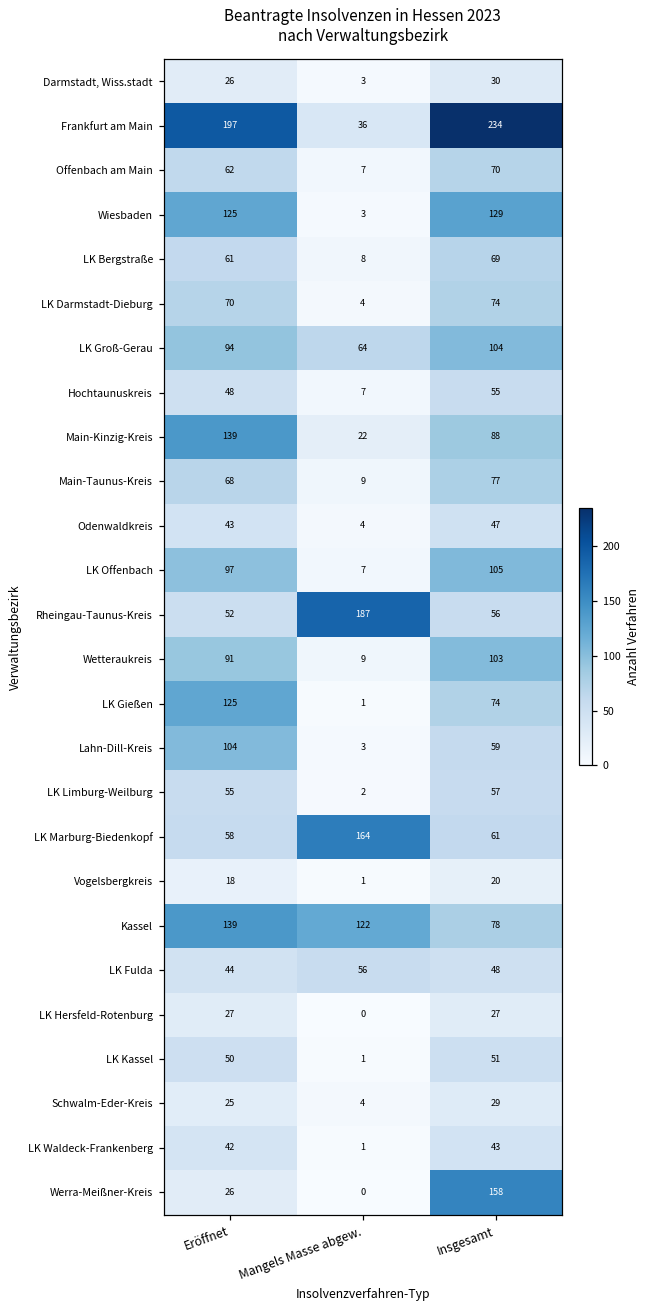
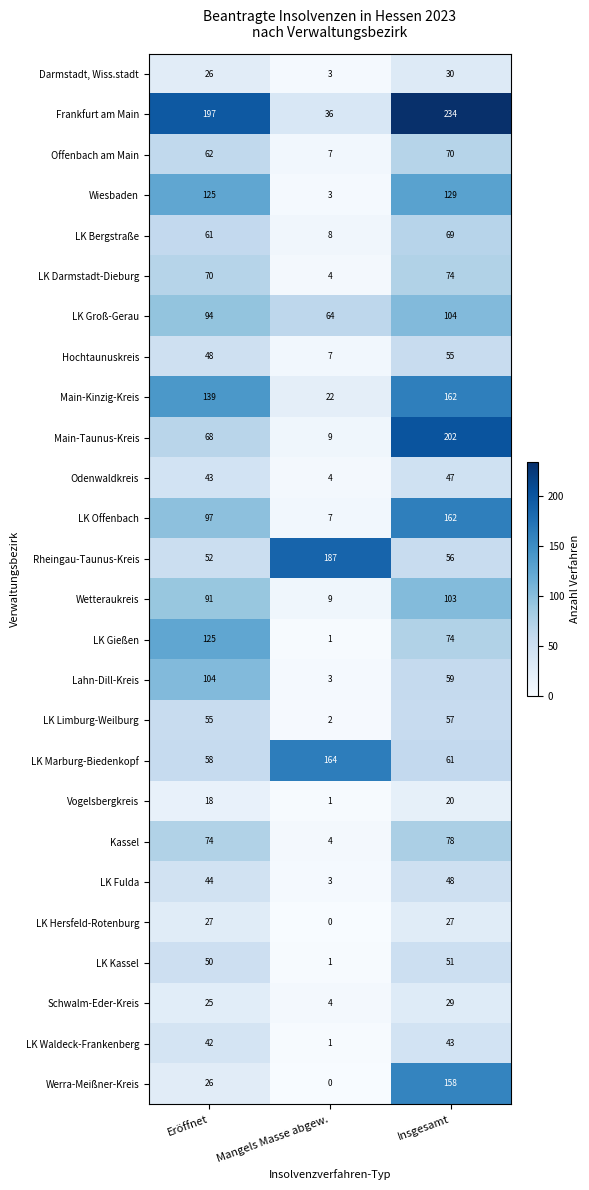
  {
    "Darmstadt, Wiss.stadt": {
      "Eröffnet": 26,
      "Mangels Masse abgew.": 3,
      "Insgesamt": 30
    },
    "Frankfurt am Main": {
      "Eröffnet": 197,
      "Mangels Masse abgew.": 36,
      "Insgesamt": 234
    },
    "Offenbach am Main": {
      "Eröffnet": 62,
      "Mangels Masse abgew.": 7,
      "Insgesamt": 70
    },
    "Wiesbaden": {
      "Eröffnet": 125,
      "Mangels Masse abgew.": 3,
      "Insgesamt": 129
    },
    "LK Bergstraße": {
      "Eröffnet": 61,
      "Mangels Masse abgew.": 8,
      "Insgesamt": 69
    },
    "LK Darmstadt-Dieburg": {
      "Eröffnet": 70,
      "Mangels Masse abgew.": 4,
      "Insgesamt": 74
    },
    "LK Groß-Gerau": {
      "Eröffnet": 94,
      "Mangels Masse abgew.": 64,
      "Insgesamt": 104
    },
    "Hochtaunuskreis": {
      "Eröffnet": 48,
      "Mangels Masse abgew.": 7,
      "Insgesamt": 55
    },
    "Main-Kinzig-Kreis": {
      "Eröffnet": 139,
      "Mangels Masse abgew.": 22,
-     "Insgesamt": 88
+     "Insgesamt": 162
    },
    "Main-Taunus-Kreis": {
      "Eröffnet": 68,
      "Mangels Masse abgew.": 9,
-     "Insgesamt": 77
+     "Insgesamt": 202
    },
    "Odenwaldkreis": {
      "Eröffnet": 43,
      "Mangels Masse abgew.": 4,
      "Insgesamt": 47
    },
    "LK Offenbach": {
      "Eröffnet": 97,
      "Mangels Masse abgew.": 7,
-     "Insgesamt": 105
+     "Insgesamt": 162
    },
    "Rheingau-Taunus-Kreis": {
      "Eröffnet": 52,
      "Mangels Masse abgew.": 187,
      "Insgesamt": 56
    },
    "Wetteraukreis": {
      "Eröffnet": 91,
      "Mangels Masse abgew.": 9,
      "Insgesamt": 103
    },
    "LK Gießen": {
      "Eröffnet": 125,
      "Mangels Masse abgew.": 1,
      "Insgesamt": 74
    },
    "Lahn-Dill-Kreis": {
      "Eröffnet": 104,
      "Mangels Masse abgew.": 3,
      "Insgesamt": 59
    },
    "LK Limburg-Weilburg": {
      "Eröffnet": 55,
      "Mangels Masse abgew.": 2,
      "Insgesamt": 57
    },
    "LK Marburg-Biedenkopf": {
      "Eröffnet": 58,
      "Mangels Masse abgew.": 164,
      "Insgesamt": 61
    },
    "Vogelsbergkreis": {
      "Eröffnet": 18,
      "Mangels Masse abgew.": 1,
      "Insgesamt": 20
    },
    "Kassel": {
-     "Eröffnet": 139,
-     "Mangels Masse abgew.": 122,
+     "Eröffnet": 74,
+     "Mangels Masse abgew.": 4,
      "Insgesamt": 78
    },
    "LK Fulda": {
      "Eröffnet": 44,
-     "Mangels Masse abgew.": 56,
+     "Mangels Masse abgew.": 3,
      "Insgesamt": 48
    },
    "LK Hersfeld-Rotenburg": {
      "Eröffnet": 27,
      "Mangels Masse abgew.": 0,
      "Insgesamt": 27
    },
    "LK Kassel": {
      "Eröffnet": 50,
      "Mangels Masse abgew.": 1,
      "Insgesamt": 51
    },
    "Schwalm-Eder-Kreis": {
      "Eröffnet": 25,
      "Mangels Masse abgew.": 4,
      "Insgesamt": 29
    },
    "LK Waldeck-Frankenberg": {
      "Eröffnet": 42,
      "Mangels Masse abgew.": 1,
      "Insgesamt": 43
    },
    "Werra-Meißner-Kreis": {
      "Eröffnet": 26,
      "Mangels Masse abgew.": 0,
      "Insgesamt": 158
    }
  }
